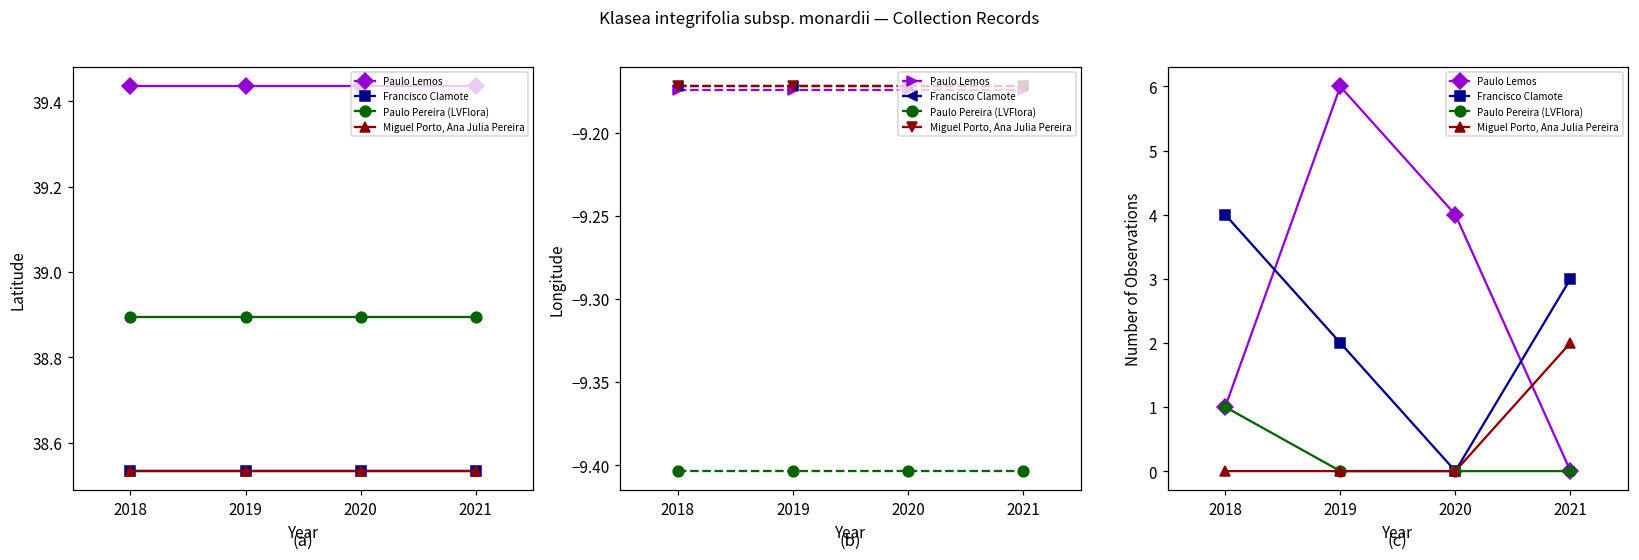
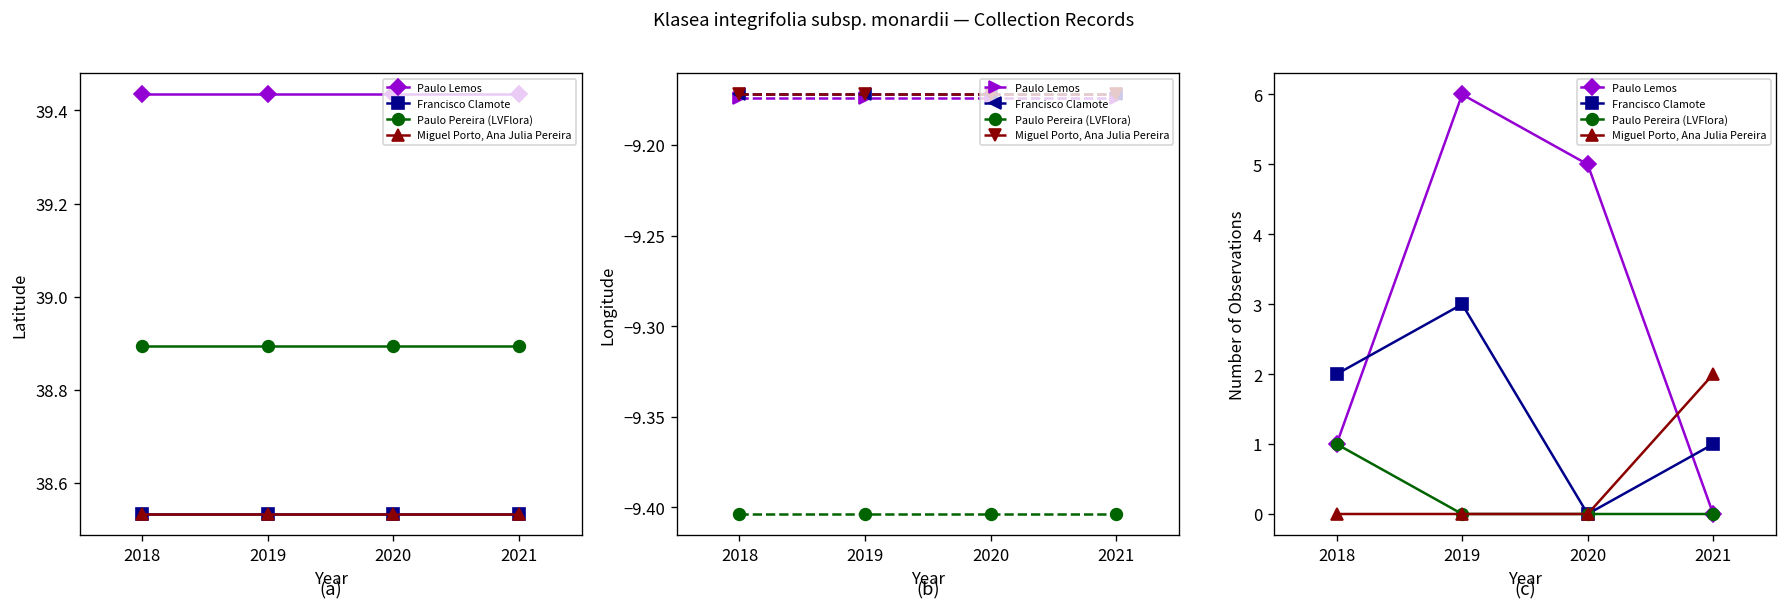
  {
    "(a)": {
      "Paulo Lemos": {
        "2018": 39.43,
        "2019": 39.43
      },
      "Miguel Porto, Ana Julia Pereira": {
        "2018": 38.53,
        "2019": 38.53,
        "2020": 38.53,
        "2021": 38.53
      },
      "Paulo Pereira (LVFlora)": {
        "2018": 38.89,
        "2019": 38.89,
        "2020": 38.89,
        "2021": 38.89
      }
    },
    "(b)": {
      "Paulo Lemos": {
        "2018": -9.174,
        "2019": -9.174
      },
      "Miguel Porto, Ana Julia Pereira": {
        "2018": -9.172,
        "2019": -9.172
      },
      "Paulo Pereira (LVFlora)": {
        "2018": -9.404,
        "2019": -9.404,
        "2020": -9.404,
        "2021": -9.404
      }
    },
    "(c)": {
      "Paulo Lemos": {
        "2019": 6,
-       "2020": 4
+       "2020": 5
      },
      "Francisco Clamote": {
-       "2018": 4,
-       "2019": 2,
-       "2021": 3
+       "2018": 2,
+       "2019": 3,
+       "2021": 1
      },
      "Miguel Porto, Ana Julia Pereira": {
        "2018": 0,
        "2021": 2
      }
    }
  }
